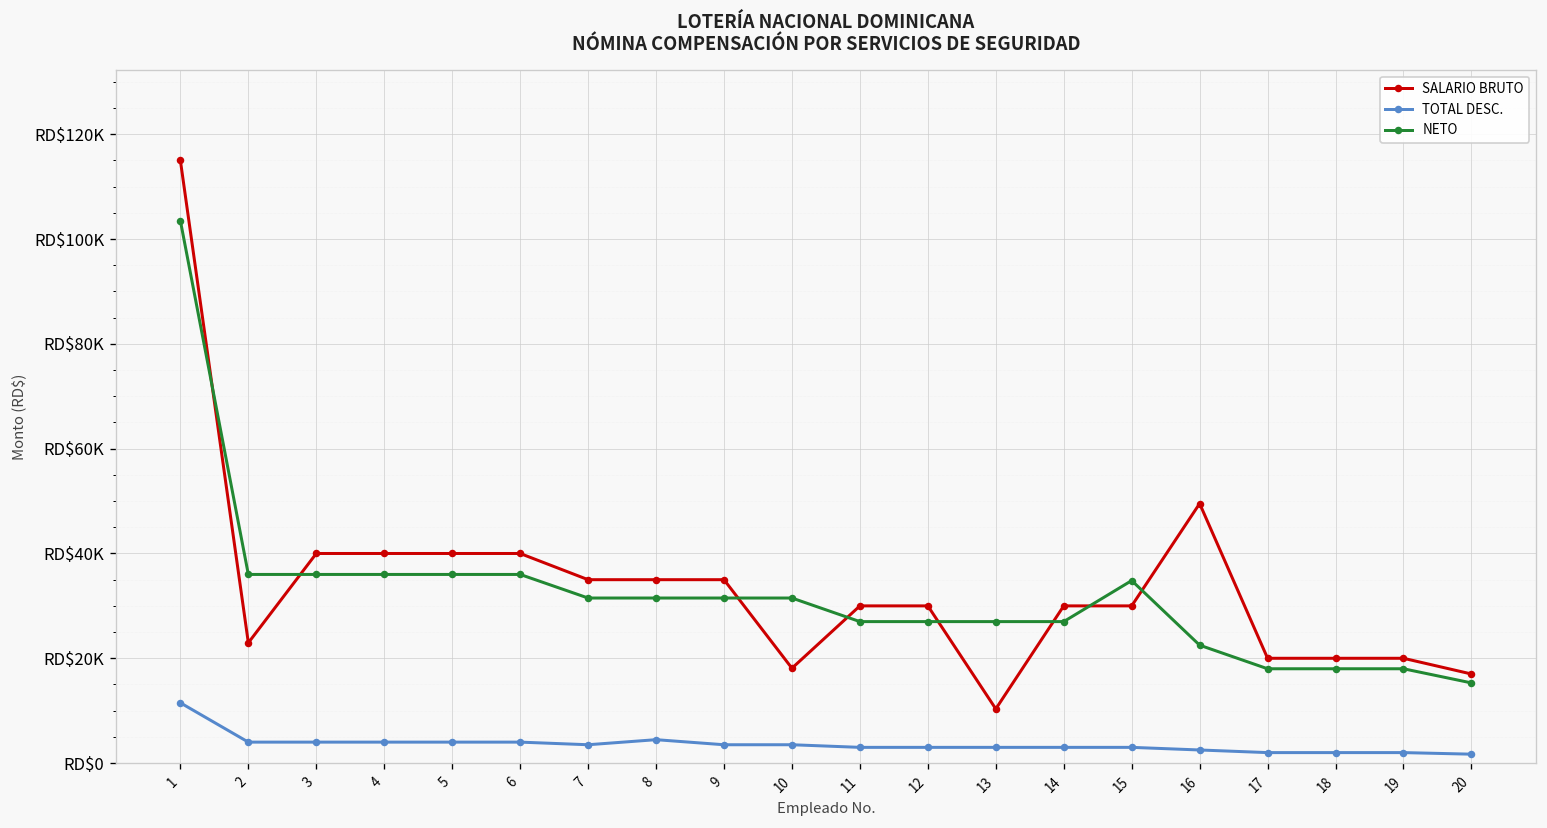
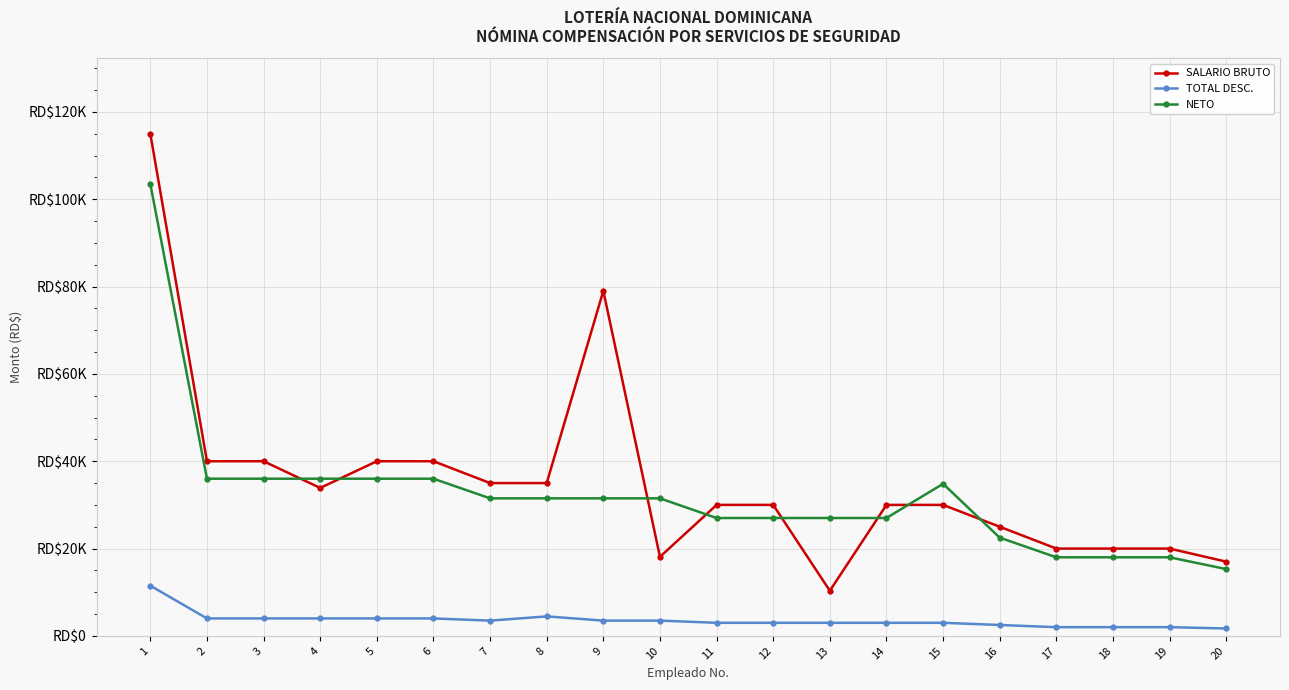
  {
    "SALARIO BRUTO": {
      "1": "RD$115000",
-     "2": "RD$23000",
+     "2": "RD$40000",
      "3": "RD$40000",
-     "4": "RD$40000",
+     "4": "RD$34000",
      "5": "RD$40000",
      "6": "RD$40000",
      "7": "RD$35000",
      "8": "RD$35000",
-     "9": "RD$35000",
+     "9": "RD$79000",
      "10": "RD$18000",
      "11": "RD$30000",
      "12": "RD$30000",
      "13": "RD$10000",
      "14": "RD$30000",
      "15": "RD$30000",
-     "16": "RD$50000",
+     "16": "RD$25000",
      "17": "RD$20000",
      "18": "RD$20000",
      "19": "RD$20000",
      "20": "RD$17000"
    },
    "TOTAL DESC.": {
      "1": "RD$12000",
      "2": "RD$4000",
      "3": "RD$4000",
      "4": "RD$4000",
      "5": "RD$4000",
      "6": "RD$4000",
      "7": "RD$4000",
      "8": "RD$4000",
      "9": "RD$4000",
      "10": "RD$4000",
      "11": "RD$3000",
      "12": "RD$3000",
      "13": "RD$3000",
      "14": "RD$3000",
      "15": "RD$3000",
      "16": "RD$3000",
      "17": "RD$2000",
      "18": "RD$2000",
      "19": "RD$2000",
      "20": "RD$2000"
    },
    "NETO": {
      "1": "RD$104000",
      "2": "RD$36000",
      "3": "RD$36000",
      "4": "RD$36000",
      "5": "RD$36000",
      "6": "RD$36000",
      "7": "RD$32000",
      "8": "RD$32000",
      "9": "RD$32000",
      "10": "RD$32000",
      "11": "RD$27000",
      "12": "RD$27000",
      "13": "RD$27000",
      "14": "RD$27000",
      "15": "RD$35000",
      "16": "RD$23000",
      "17": "RD$18000",
      "18": "RD$18000",
      "19": "RD$18000",
      "20": "RD$15000"
    }
  }
